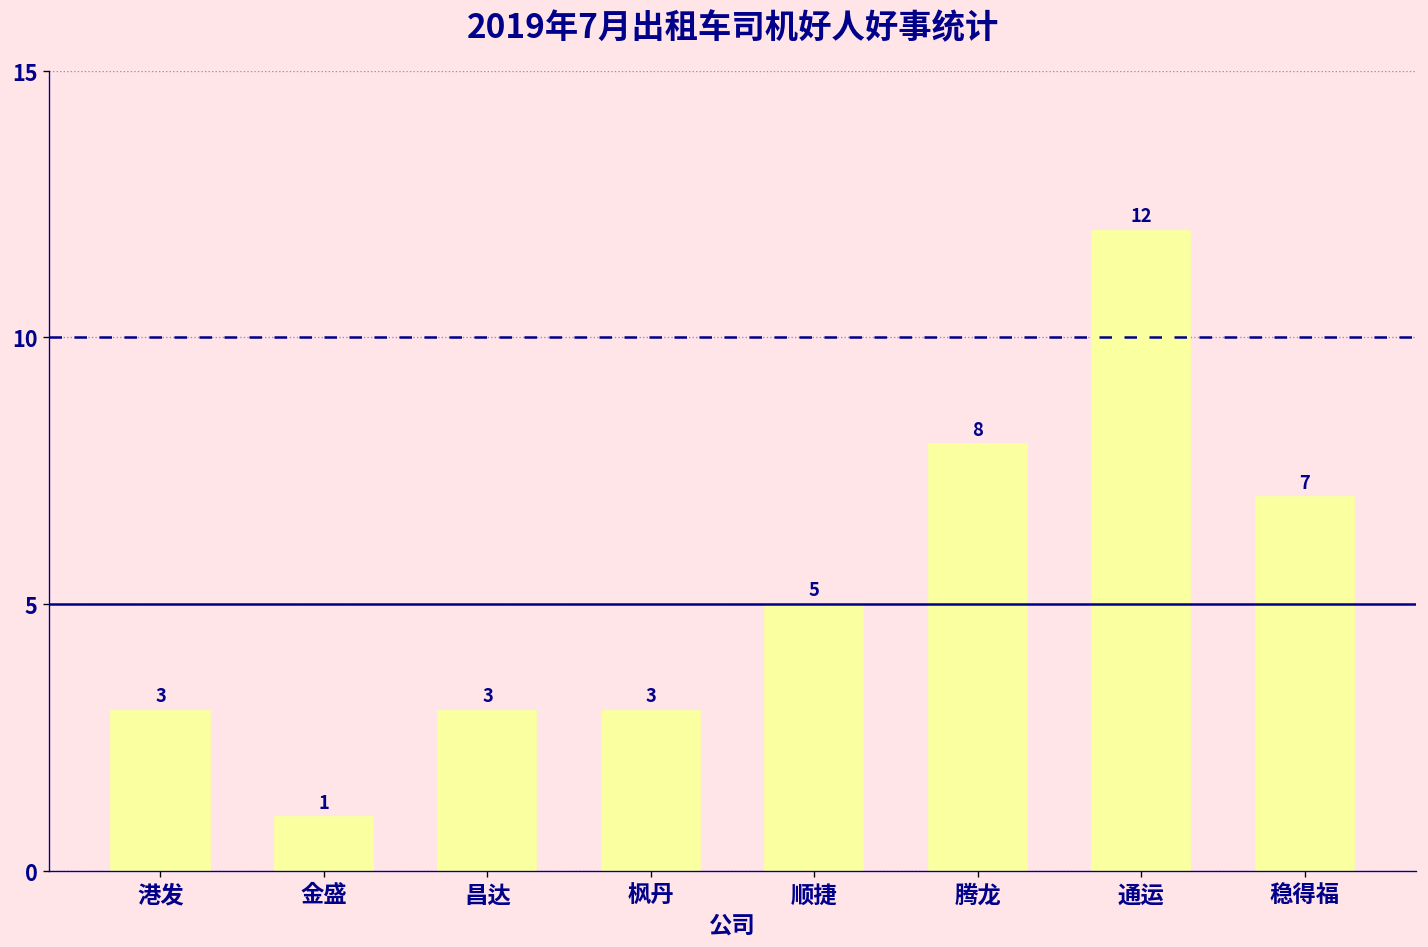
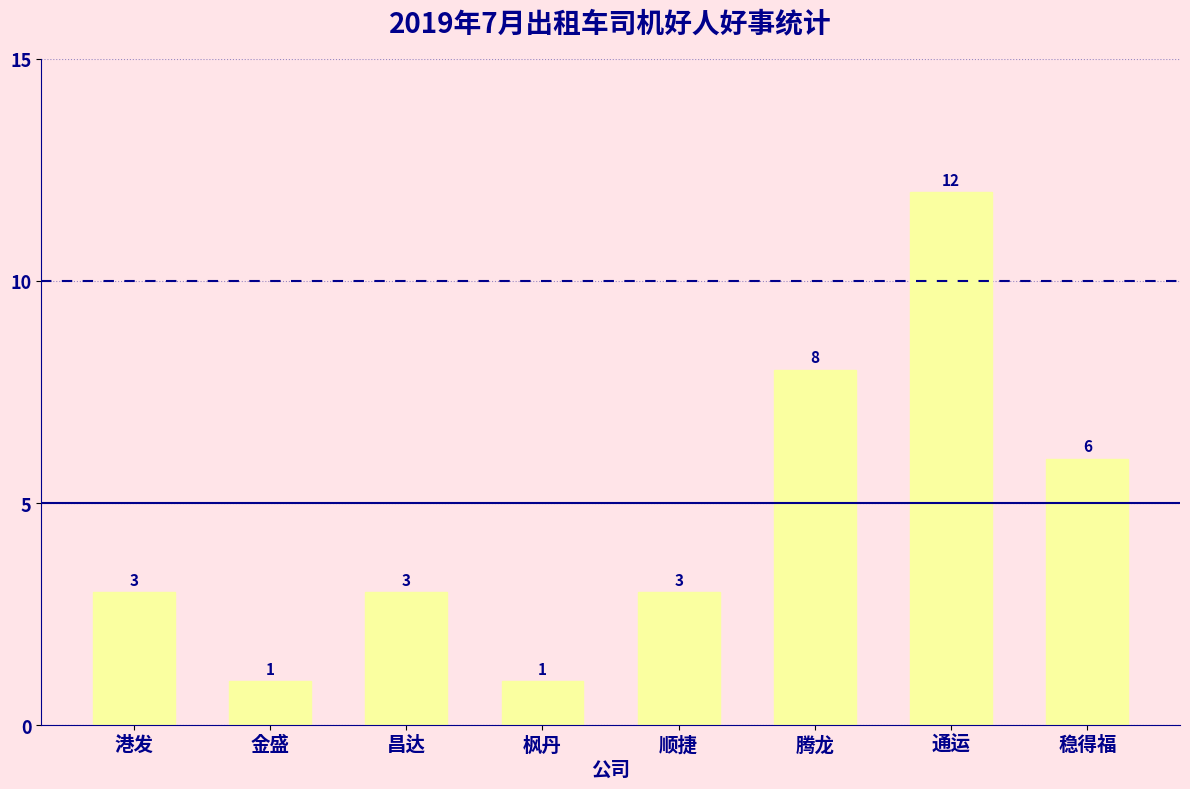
  {
    "港发": 3,
    "金盛": 1,
    "昌达": 3,
-   "枫丹": 3,
-   "顺捷": 5,
+   "枫丹": 1,
+   "顺捷": 3,
    "腾龙": 8,
    "通运": 12,
-   "稳得福": 7
+   "稳得福": 6
  }
